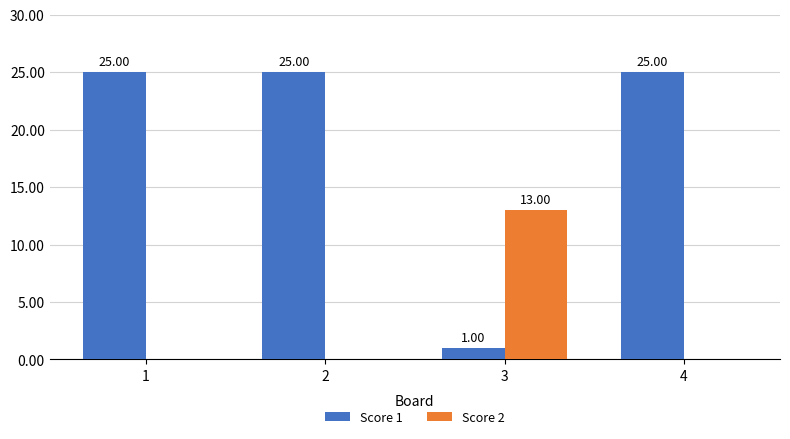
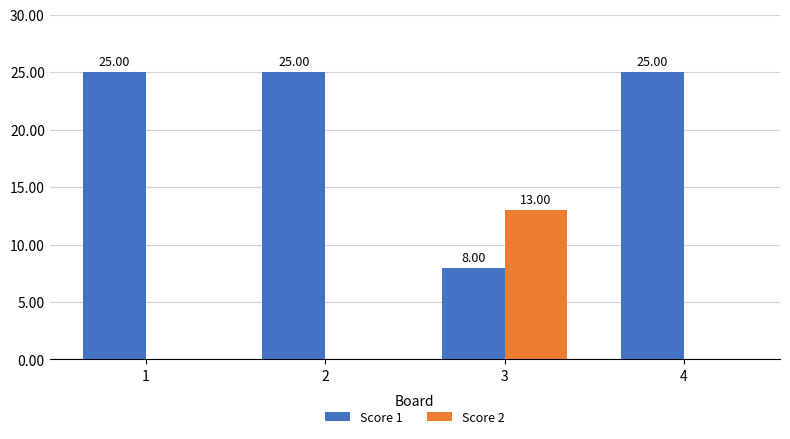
  {
    "Score 1": {
      "1": 25.00,
      "2": 25.00,
-     "3": 1.00,
+     "3": 8.00,
      "4": 25.00
    },
    "Score 2": {
      "3": 13.00
    }
  }
